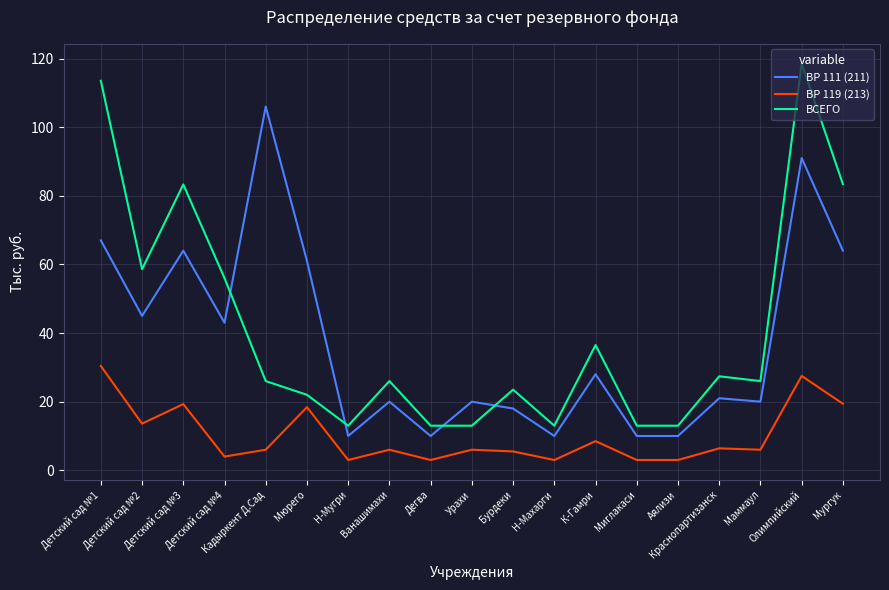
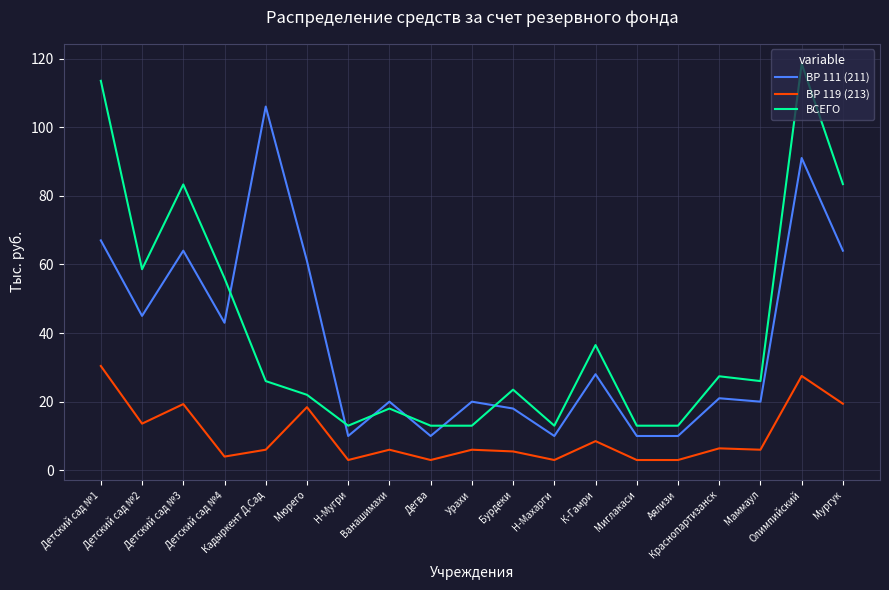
  {
    "ВР 111 (211)": {
      "Детский сад №1": 67,
      "Детский сад №2": 45,
      "Детский сад №3": 64,
      "Детский сад №4": 43,
      "Кадыркент Д.Сад": 106,
      "Мюрего": 61,
      "Н-Мугри": 10,
      "Ванашимахи": 20,
      "Дегва": 10,
      "Урахи": 20,
      "Бурдеки": 18,
      "Н-Махарги": 10,
      "К-Гамри": 28,
      "Миглакаси": 10,
      "Аялизи": 10,
      "Краснопартизанск": 21,
      "Маммаул": 20,
      "Олимпийский": 91,
      "Мургук": 64
    },
    "ВР 119 (213)": {
      "Детский сад №1": 30,
      "Детский сад №2": 14,
      "Детский сад №3": 19,
      "Детский сад №4": 4,
      "Кадыркент Д.Сад": 6,
      "Мюрего": 18,
      "Н-Мугри": 3,
      "Ванашимахи": 6,
      "Дегва": 3,
      "Урахи": 6,
      "Бурдеки": 6,
      "Н-Махарги": 3,
      "К-Гамри": 9,
      "Миглакаси": 3,
      "Аялизи": 3,
      "Краснопартизанск": 6,
      "Маммаул": 6,
      "Олимпийский": 28,
      "Мургук": 19
    },
    "ВСЕГО": {
      "Детский сад №1": 114,
      "Детский сад №2": 59,
      "Детский сад №3": 83,
      "Детский сад №4": 56,
      "Кадыркент Д.Сад": 26,
      "Мюрего": 22,
      "Н-Мугри": 13,
-     "Ванашимахи": 26,
+     "Ванашимахи": 18,
      "Дегва": 13,
      "Урахи": 13,
      "Бурдеки": 24,
      "Н-Махарги": 13,
      "К-Гамри": 37,
      "Миглакаси": 13,
      "Аялизи": 13,
      "Краснопартизанск": 27,
      "Маммаул": 26,
      "Мургук": 83
    }
  }
